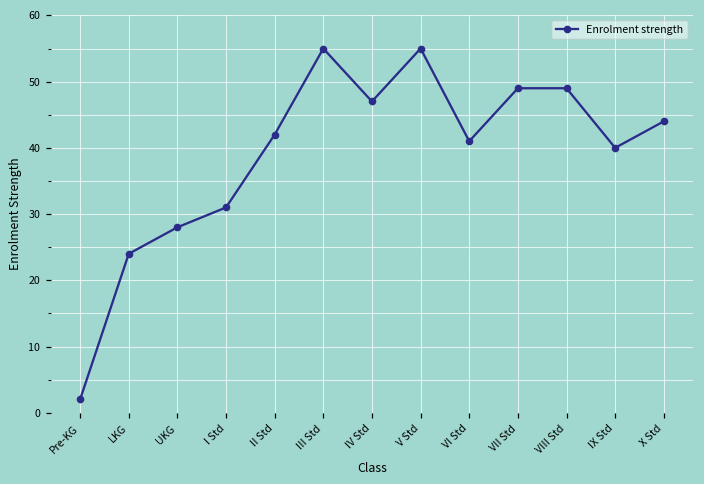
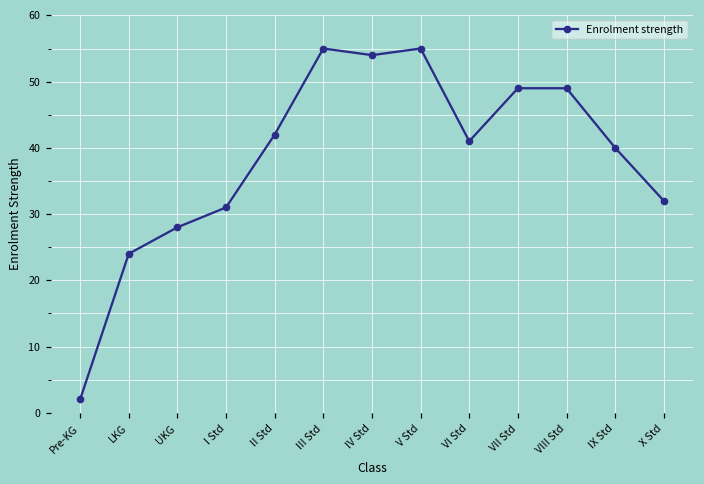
  {
    "Pre-KG": 2,
    "LKG": 24,
    "UKG": 28,
    "I Std": 31,
    "II Std": 42,
    "III Std": 55,
-   "IV Std": 47,
+   "IV Std": 54,
    "V Std": 55,
    "VI Std": 41,
    "VII Std": 49,
    "VIII Std": 49,
    "IX Std": 40,
-   "X Std": 44
+   "X Std": 32
  }
